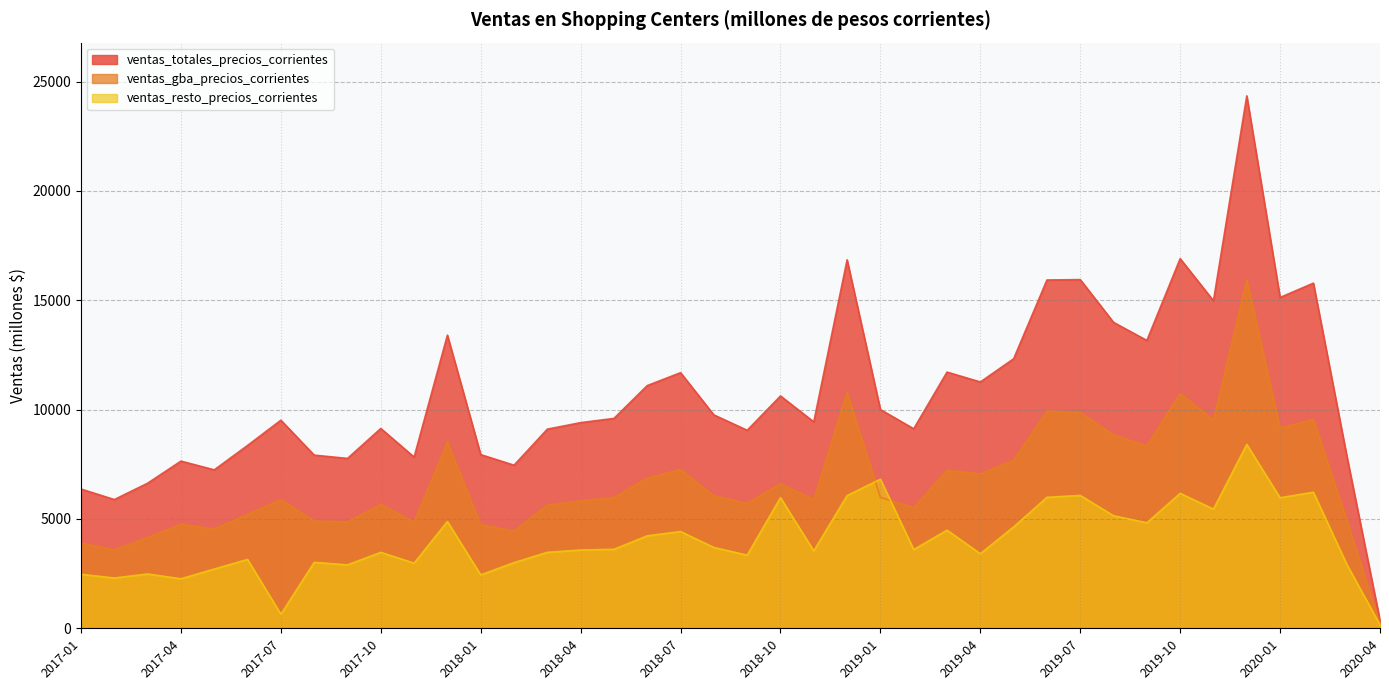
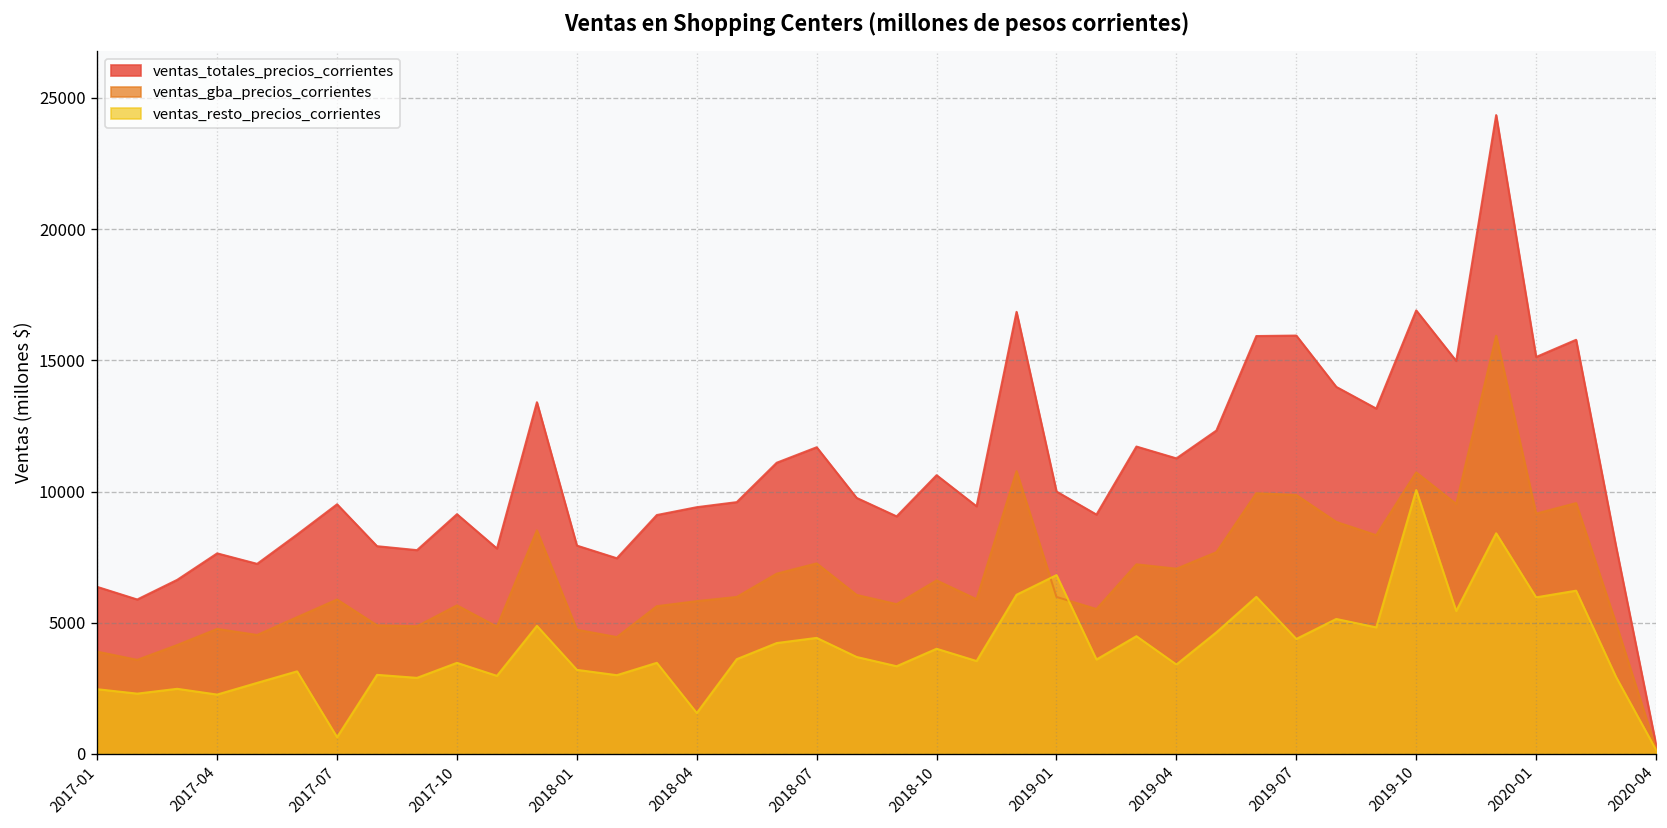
  {
    "ventas_resto_precios_corrientes": {
      "2017-01": 2500,
      "2017-04": 2300,
      "2017-07": 600,
      "2017-10": 3500,
-     "2018-01": 2400,
-     "2018-04": 3600,
+     "2018-01": 3200,
+     "2018-04": 1600,
      "2018-07": 4400,
-     "2018-10": 6000,
+     "2018-10": 4000,
      "2019-01": 6800,
      "2019-04": 3400,
-     "2019-07": 6100,
-     "2019-10": 6200,
+     "2019-07": 4400,
+     "2019-10": 10100,
      "2020-01": 6000
    }
  }
